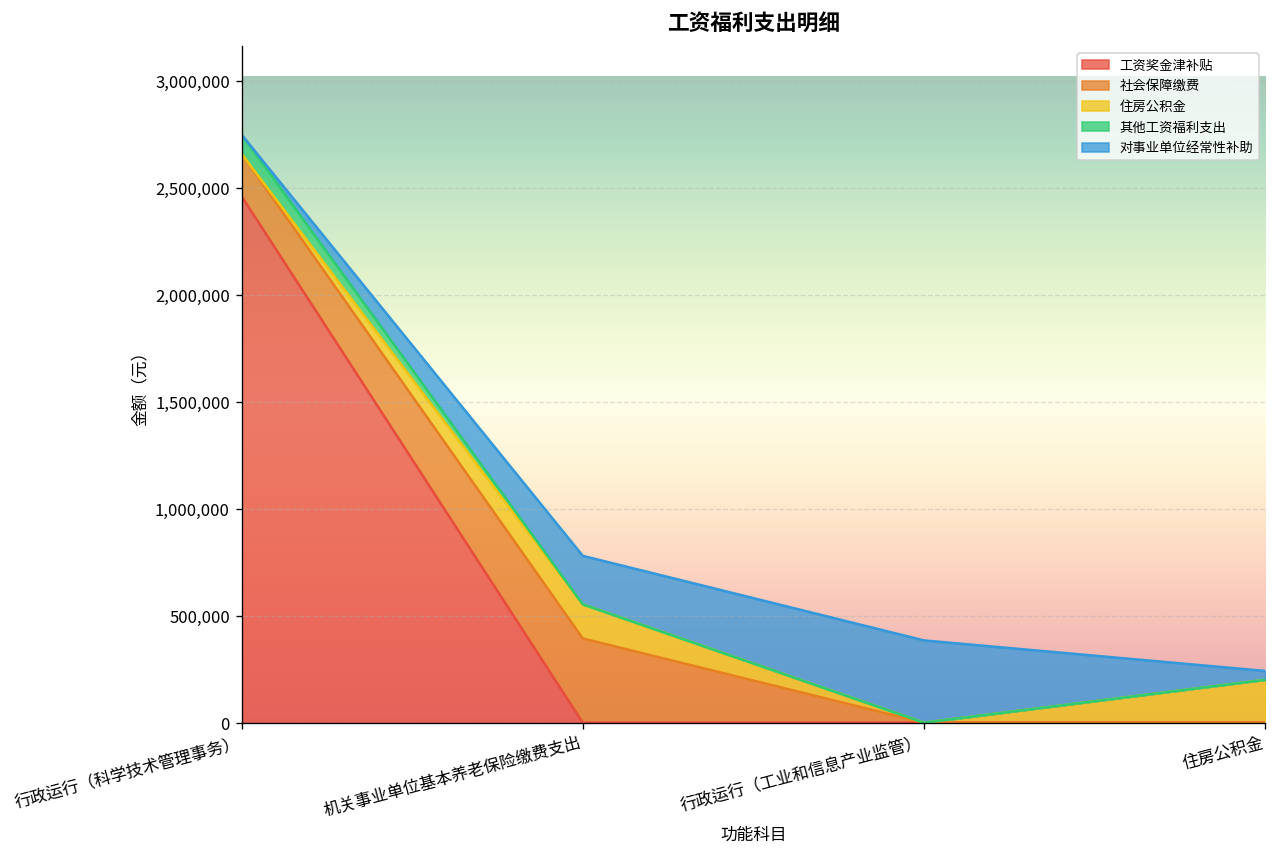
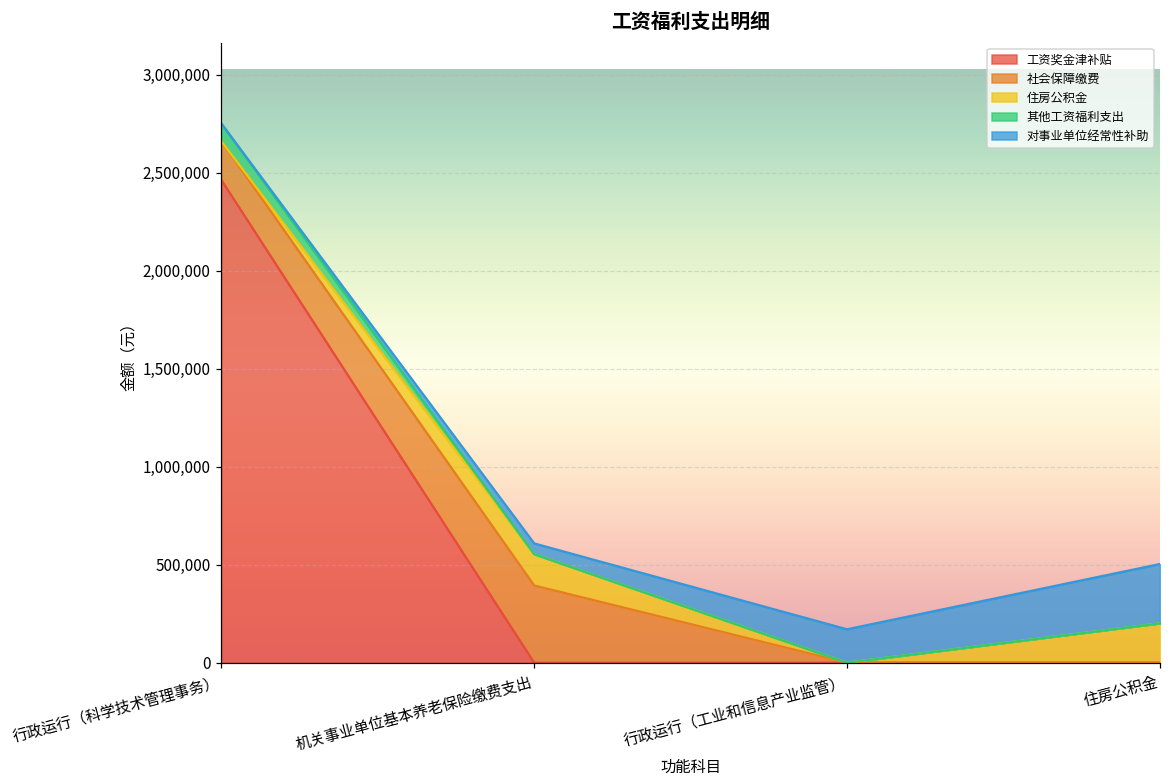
  {
    "对事业单位经常性补助": {
-     "机关事业单位基本养老保险缴费支出": "230,000",
-     "行政运行（工业和信息产业监管）": "380,000",
-     "住房公积金": "40,000"
+     "机关事业单位基本养老保险缴费支出": "60,000",
+     "行政运行（工业和信息产业监管）": "170,000",
+     "住房公积金": "300,000"
    }
  }
